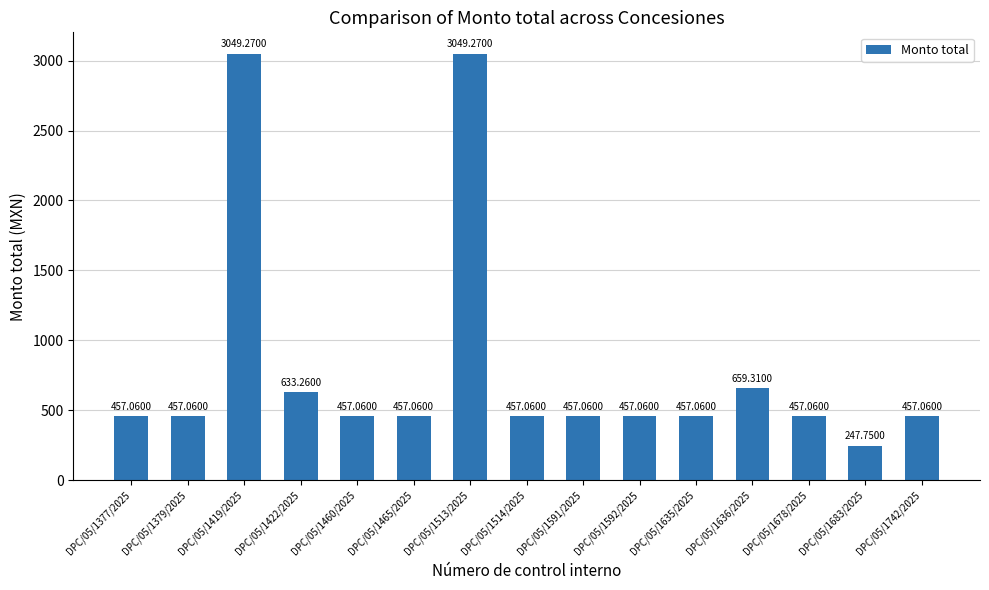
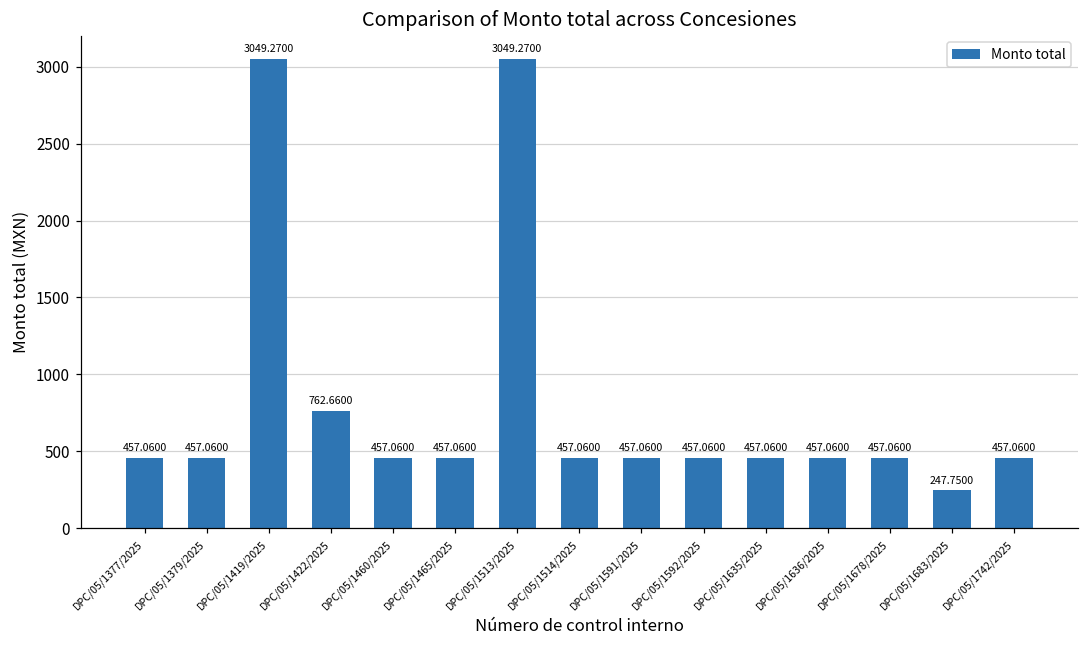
  {
    "DPC/05/1377/2025": 457.0600,
    "DPC/05/1379/2025": 457.0600,
    "DPC/05/1419/2025": 3049.2700,
-   "DPC/05/1422/2025": 633.2600,
+   "DPC/05/1422/2025": 762.6600,
    "DPC/05/1460/2025": 457.0600,
    "DPC/05/1465/2025": 457.0600,
    "DPC/05/1513/2025": 3049.2700,
    "DPC/05/1514/2025": 457.0600,
    "DPC/05/1591/2025": 457.0600,
    "DPC/05/1592/2025": 457.0600,
    "DPC/05/1635/2025": 457.0600,
-   "DPC/05/1636/2025": 659.3100,
+   "DPC/05/1636/2025": 457.0600,
    "DPC/05/1678/2025": 457.0600,
    "DPC/05/1683/2025": 247.7500,
    "DPC/05/1742/2025": 457.0600
  }
